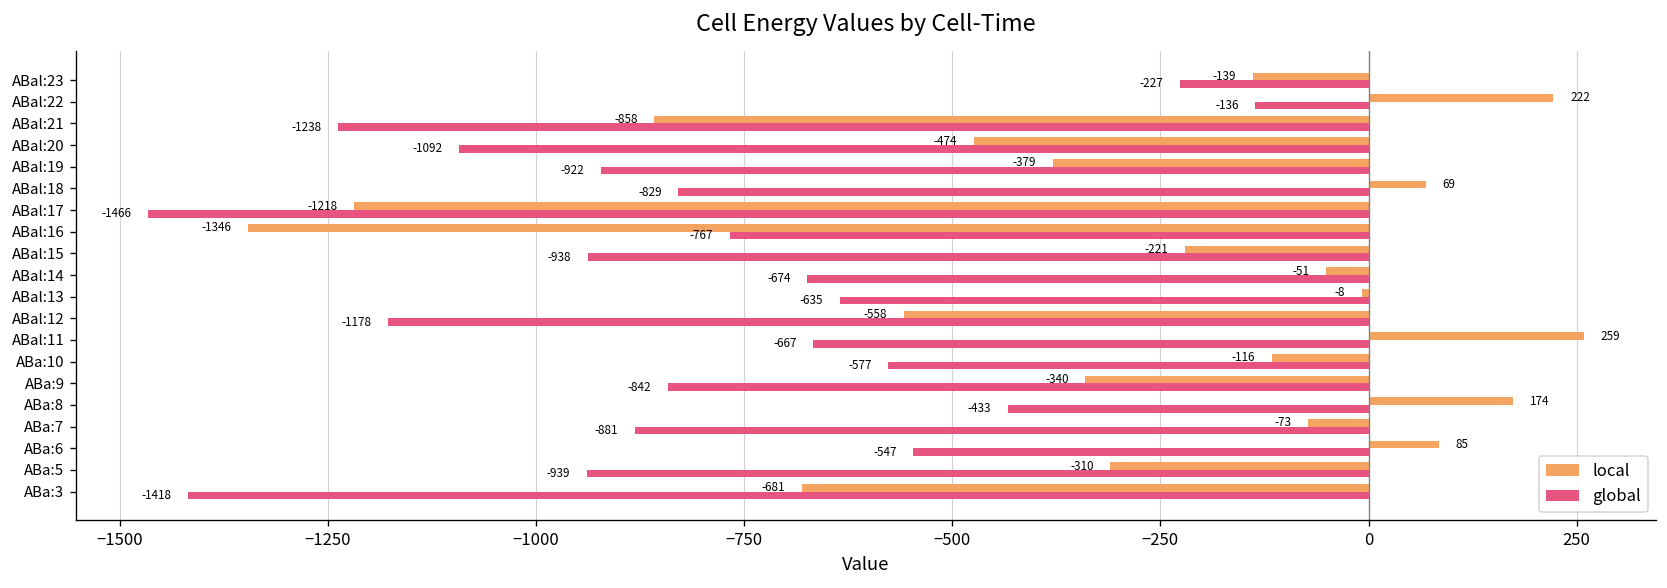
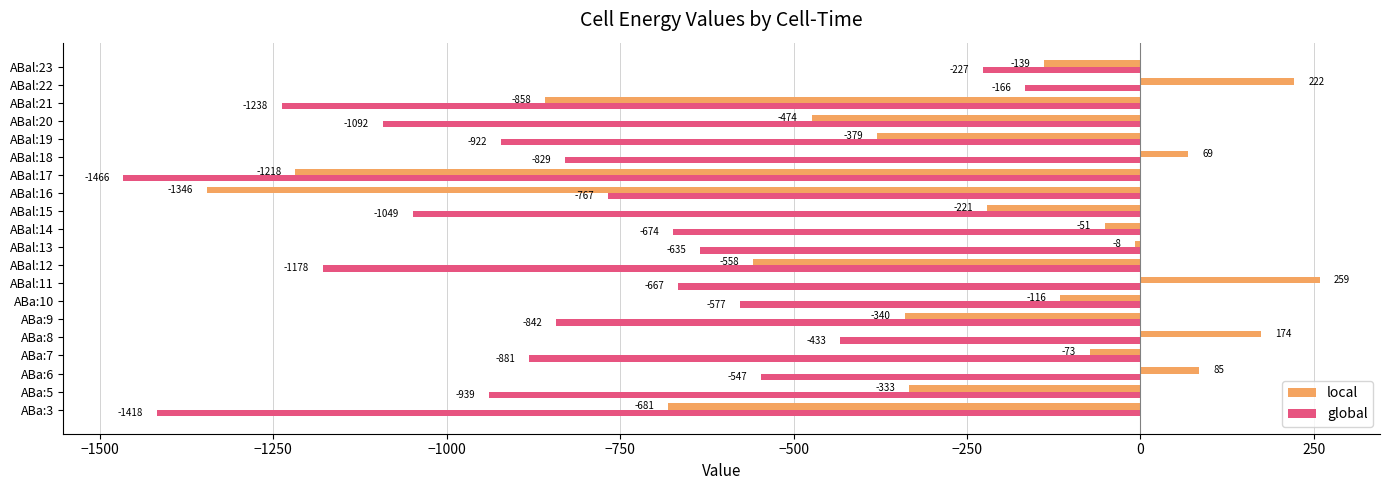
  {
    "local": {
      "ABal:23": -139,
      "ABal:22": 222,
      "ABal:21": -858,
      "ABal:20": -474,
      "ABal:19": -379,
      "ABal:18": 69,
      "ABal:17": -1218,
      "ABal:16": -1346,
      "ABal:15": -221,
      "ABal:14": -51,
      "ABal:13": -8,
      "ABal:12": -558,
      "ABal:11": 259,
      "ABa:10": -116,
      "ABa:9": -340,
      "ABa:8": 174,
      "ABa:7": -73,
      "ABa:6": 85,
-     "ABa:5": -310,
+     "ABa:5": -333,
      "ABa:3": -681
    },
    "global": {
      "ABal:23": -227,
-     "ABal:22": -136,
+     "ABal:22": -166,
      "ABal:21": -1238,
      "ABal:20": -1092,
      "ABal:19": -922,
      "ABal:18": -829,
      "ABal:17": -1466,
      "ABal:16": -767,
-     "ABal:15": -938,
+     "ABal:15": -1049,
      "ABal:14": -674,
      "ABal:13": -635,
      "ABal:12": -1178,
      "ABal:11": -667,
      "ABa:10": -577,
      "ABa:9": -842,
      "ABa:8": -433,
      "ABa:7": -881,
      "ABa:6": -547,
      "ABa:5": -939,
      "ABa:3": -1418
    }
  }
